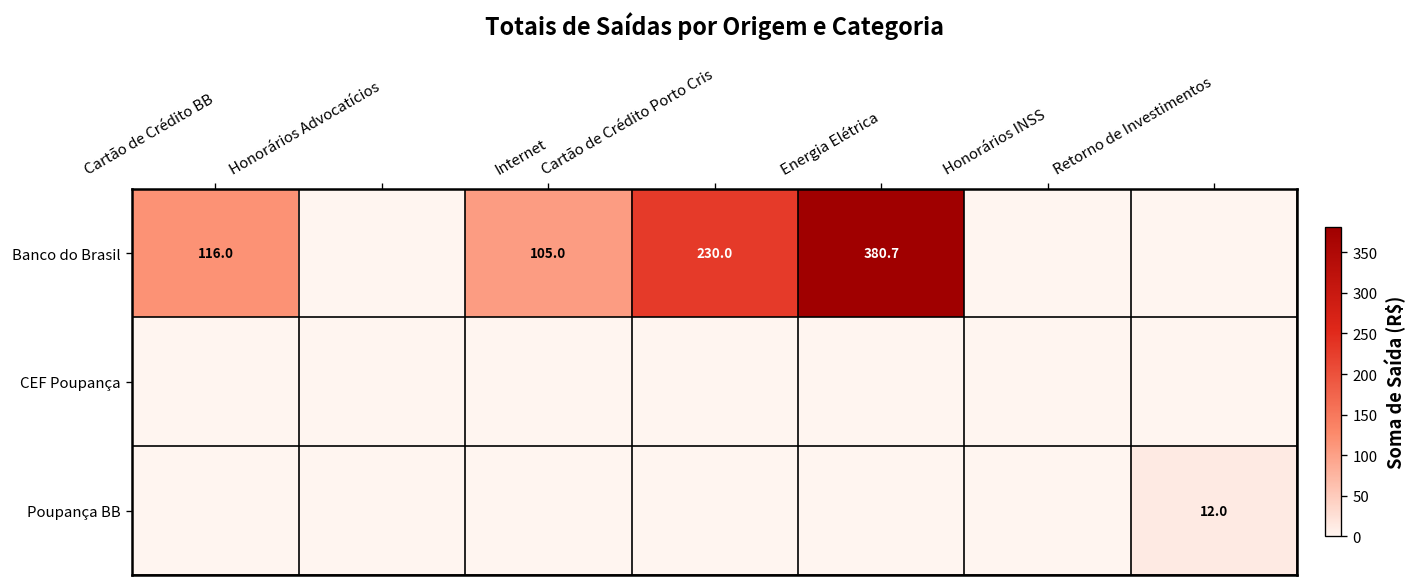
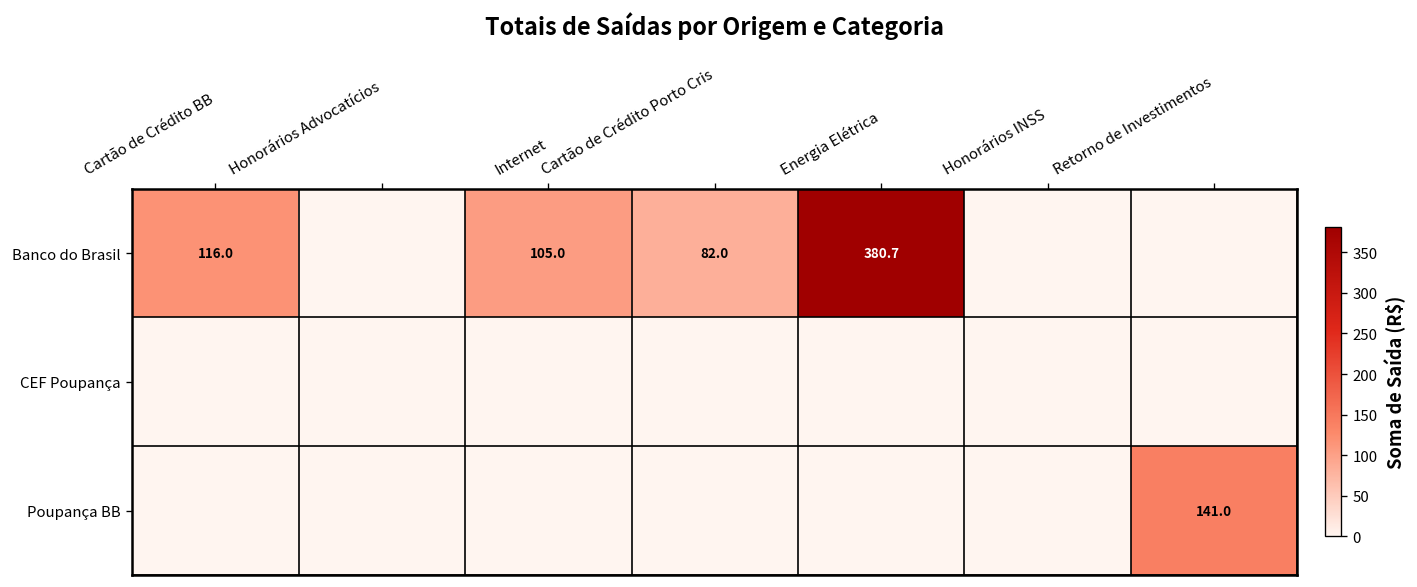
  {
    "Banco do Brasil": {
      "Cartão de Crédito BB": 116.0,
      "Internet": 105.0,
-     "Cartão de Crédito Porto Cris": 230.0,
+     "Cartão de Crédito Porto Cris": 82.0,
      "Energia Elétrica": 380.7
    },
    "Poupança BB": {
-     "Retorno de Investimentos": 12.0
+     "Retorno de Investimentos": 141.0
    }
  }
